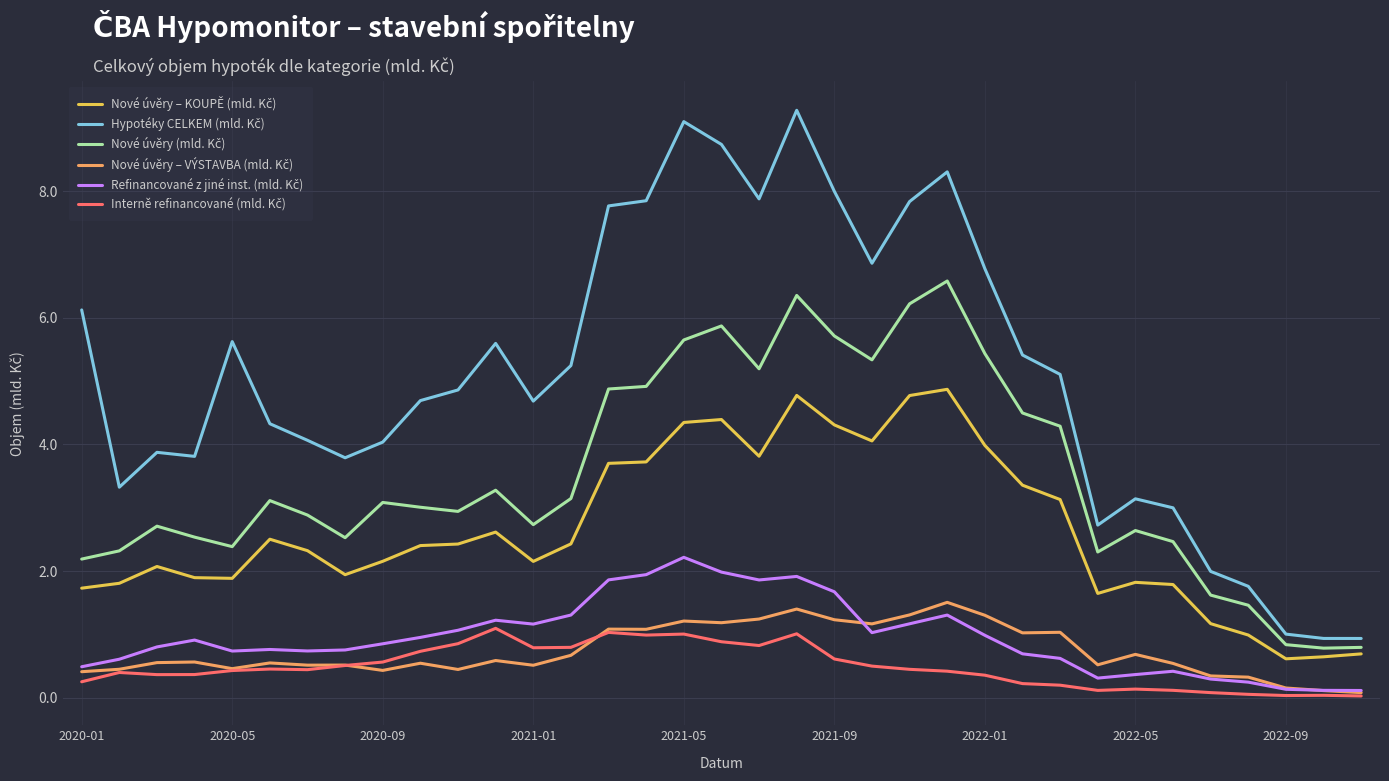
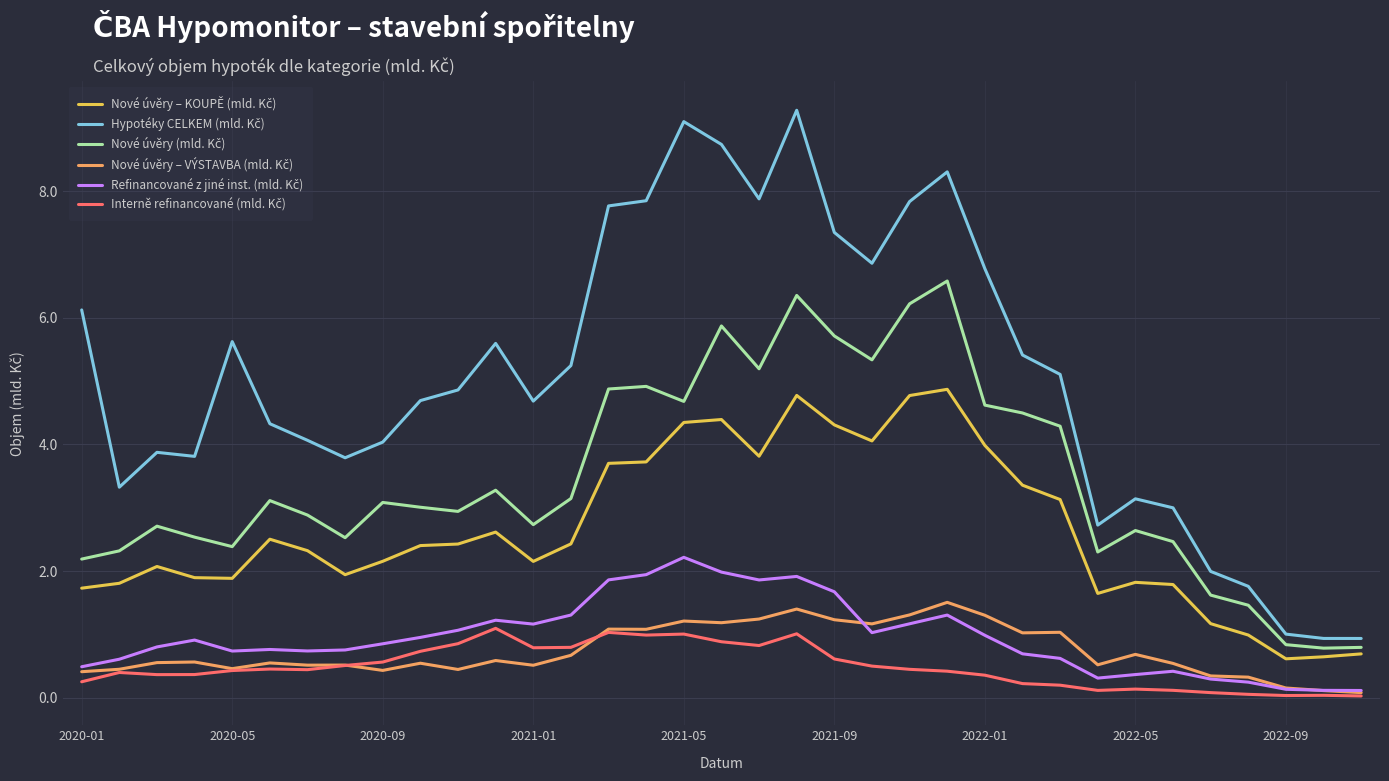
  {
    "Hypotéky CELKEM (mld. Kč)": {
      "2020-01": 6.1,
      "2020-05": 5.6,
      "2020-09": 4.0,
      "2021-01": 4.7,
      "2021-05": 9.1,
-     "2021-09": 8.0,
+     "2021-09": 7.3,
      "2022-01": 6.8,
      "2022-05": 3.1,
      "2022-09": 1.0
    },
    "Nové úvěry (mld. Kč)": {
      "2020-01": 2.2,
      "2020-05": 2.4,
      "2020-09": 3.1,
      "2021-01": 2.7,
-     "2021-05": 5.6,
+     "2021-05": 4.7,
      "2021-09": 5.7,
-     "2022-01": 5.4,
+     "2022-01": 4.6,
      "2022-05": 2.6,
      "2022-09": 0.8
    },
    "Refinancované z jiné inst. (mld. Kč)": {
      "2020-01": 0.5,
      "2020-05": 0.7,
      "2020-09": 0.9,
      "2021-01": 1.2,
      "2021-05": 2.2,
      "2021-09": 1.7,
      "2022-01": 1.0,
      "2022-05": 0.4
    }
  }
